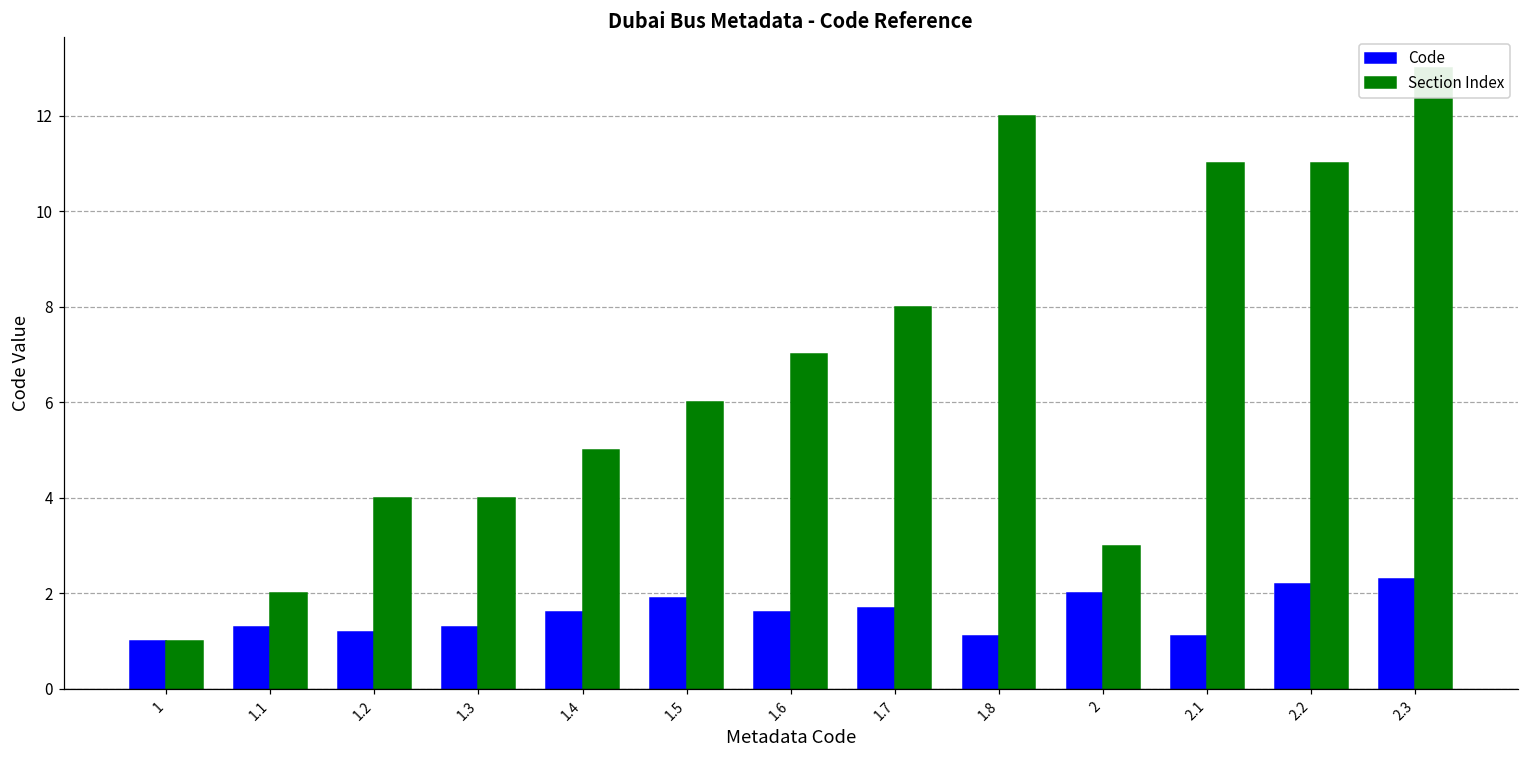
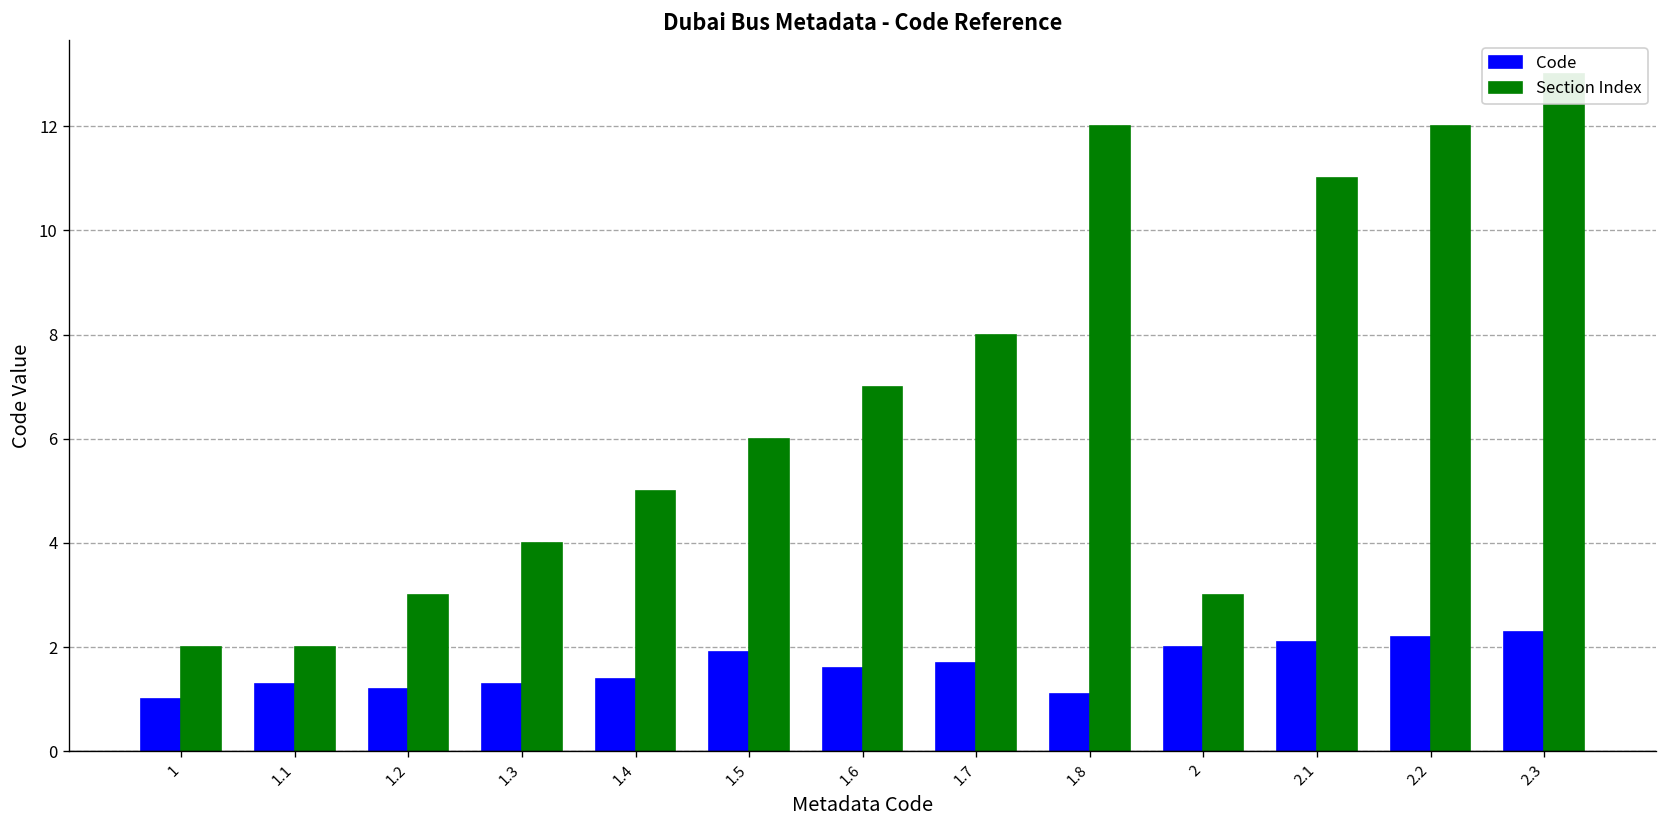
  {
    "Code": {
      "1": 1.0,
      "1.1": 1.3,
      "1.2": 1.2,
      "1.3": 1.3,
-     "1.4": 1.6,
+     "1.4": 1.4,
      "1.5": 1.9,
      "1.6": 1.6,
      "1.7": 1.7,
      "1.8": 1.1,
      "2": 2.0,
-     "2.1": 1.1,
+     "2.1": 2.1,
      "2.2": 2.2,
      "2.3": 2.3
    },
    "Section Index": {
-     "1": 1,
+     "1": 2,
      "1.1": 2,
-     "1.2": 4,
+     "1.2": 3,
      "1.3": 4,
      "1.4": 5,
      "1.5": 6,
      "1.6": 7,
      "1.7": 8,
      "1.8": 12,
      "2": 3,
      "2.1": 11,
-     "2.2": 11
+     "2.2": 12
    }
  }
